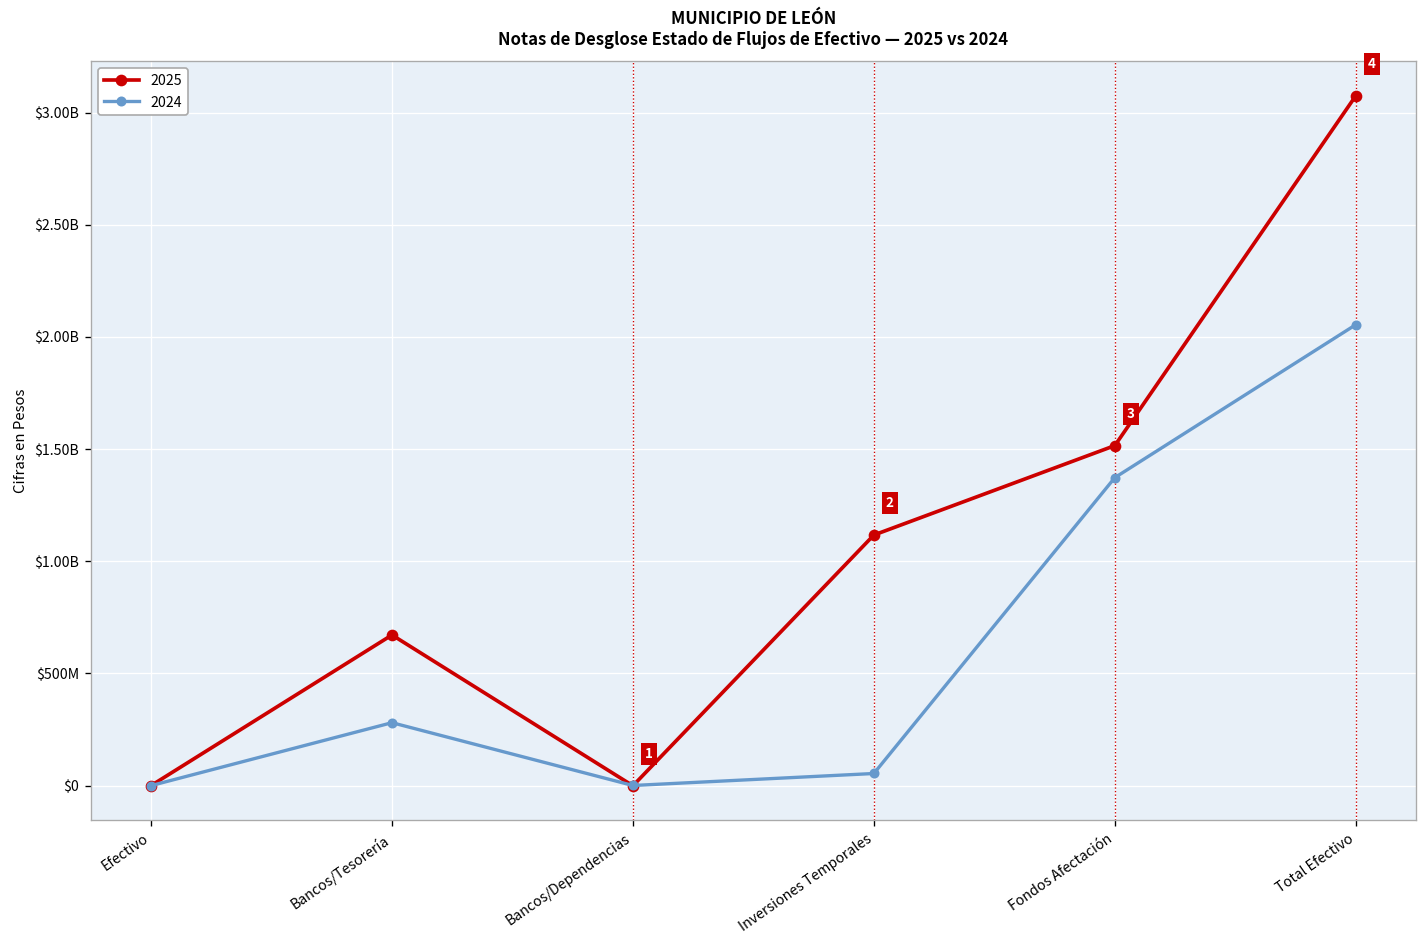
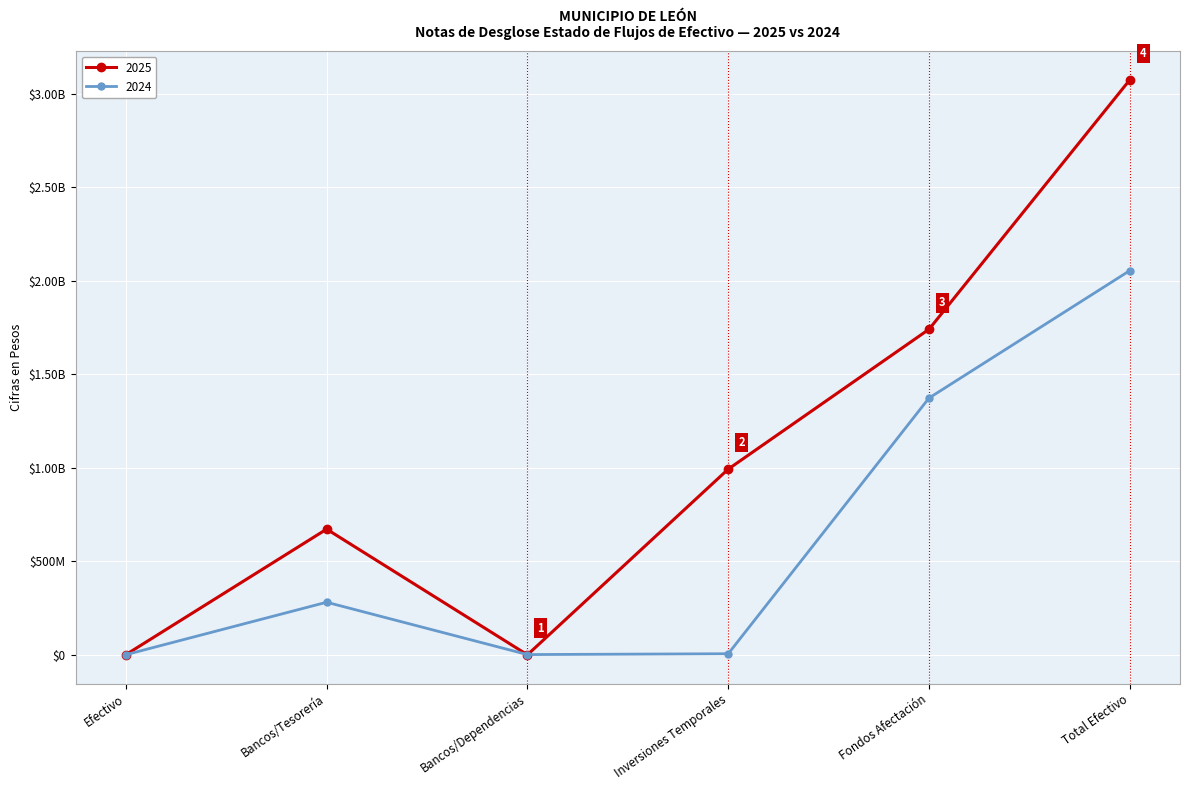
  {
    "2025": {
      "Bancos/Tesorería": "$670000000",
-     "Inversiones Temporales": "$1120000000",
-     "Fondos Afectación": "$1520000000"
+     "Inversiones Temporales": "$990000000",
+     "Fondos Afectación": "$1740000000"
    },
    "2024": {
      "Bancos/Tesorería": "$280000000",
-     "Inversiones Temporales": "$50000000",
+     "Inversiones Temporales": "$10000000",
      "Fondos Afectación": "$1370000000",
      "Total Efectivo": "$2050000000"
    }
  }
